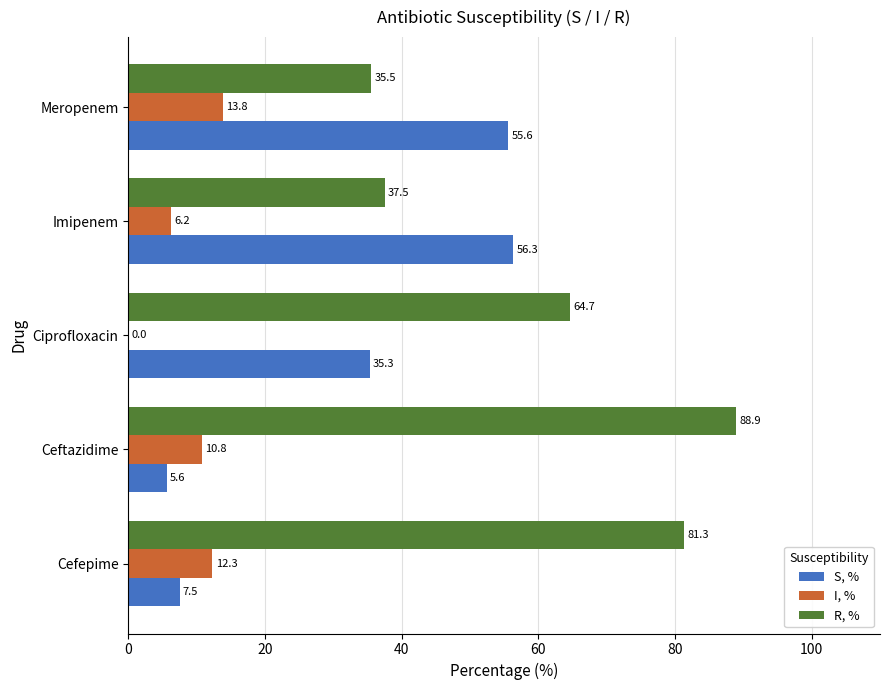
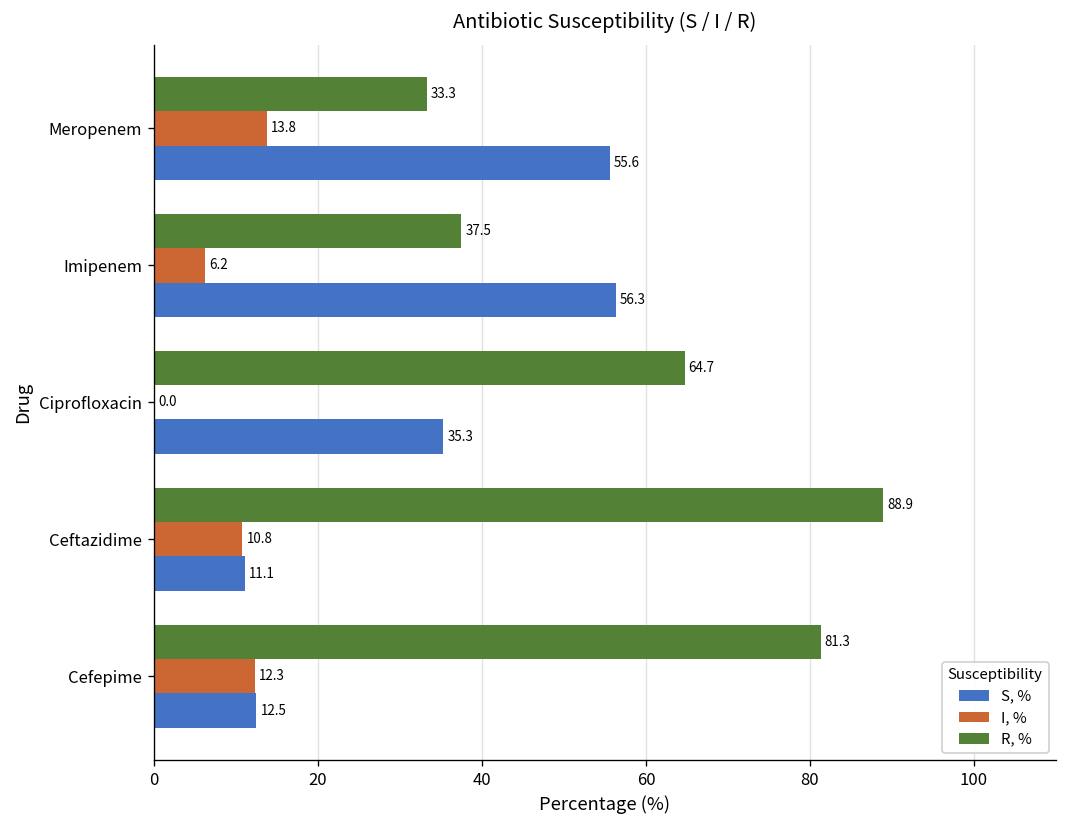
  {
    "S, %": {
      "Meropenem": 55.6,
      "Imipenem": 56.3,
      "Ciprofloxacin": 35.3,
-     "Ceftazidime": 5.6,
-     "Cefepime": 7.5
+     "Ceftazidime": 11.1,
+     "Cefepime": 12.5
    },
    "I, %": {
      "Meropenem": 13.8,
      "Imipenem": 6.2,
      "Ciprofloxacin": 0.0,
      "Ceftazidime": 10.8,
      "Cefepime": 12.3
    },
    "R, %": {
-     "Meropenem": 35.5,
+     "Meropenem": 33.3,
      "Imipenem": 37.5,
      "Ciprofloxacin": 64.7,
      "Ceftazidime": 88.9,
      "Cefepime": 81.3
    }
  }
